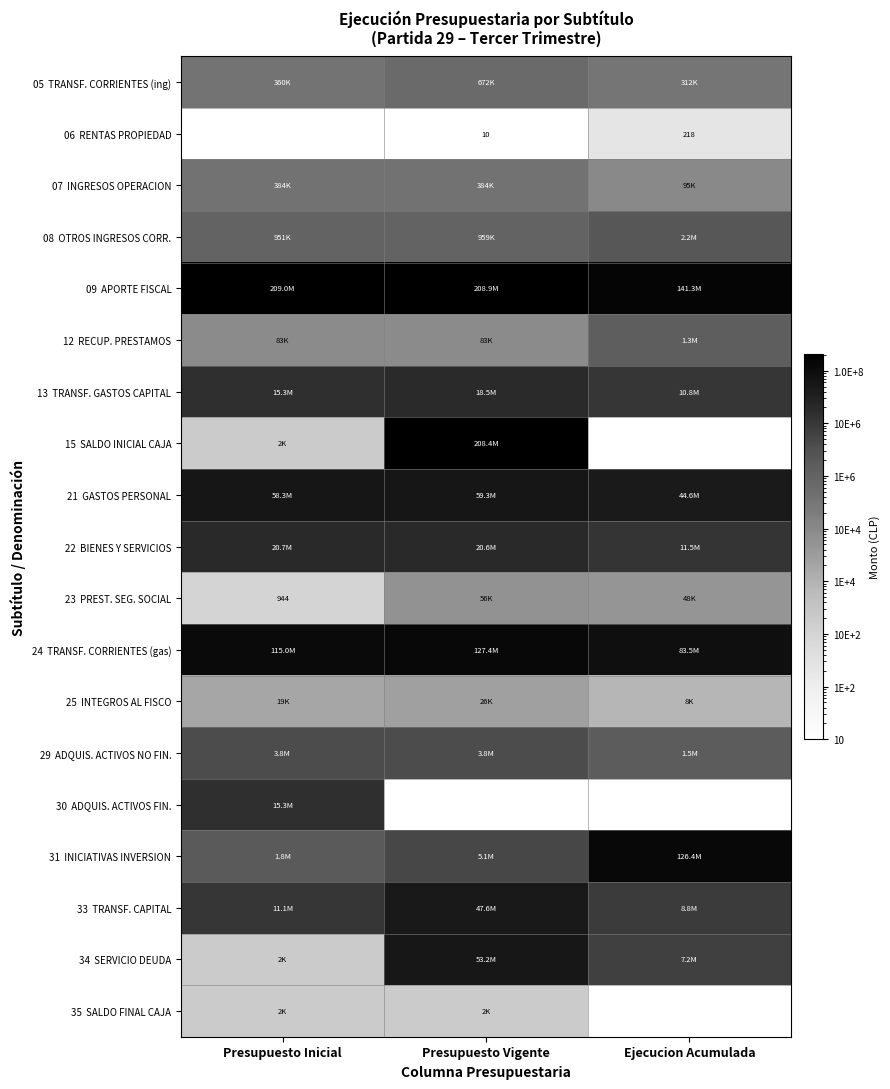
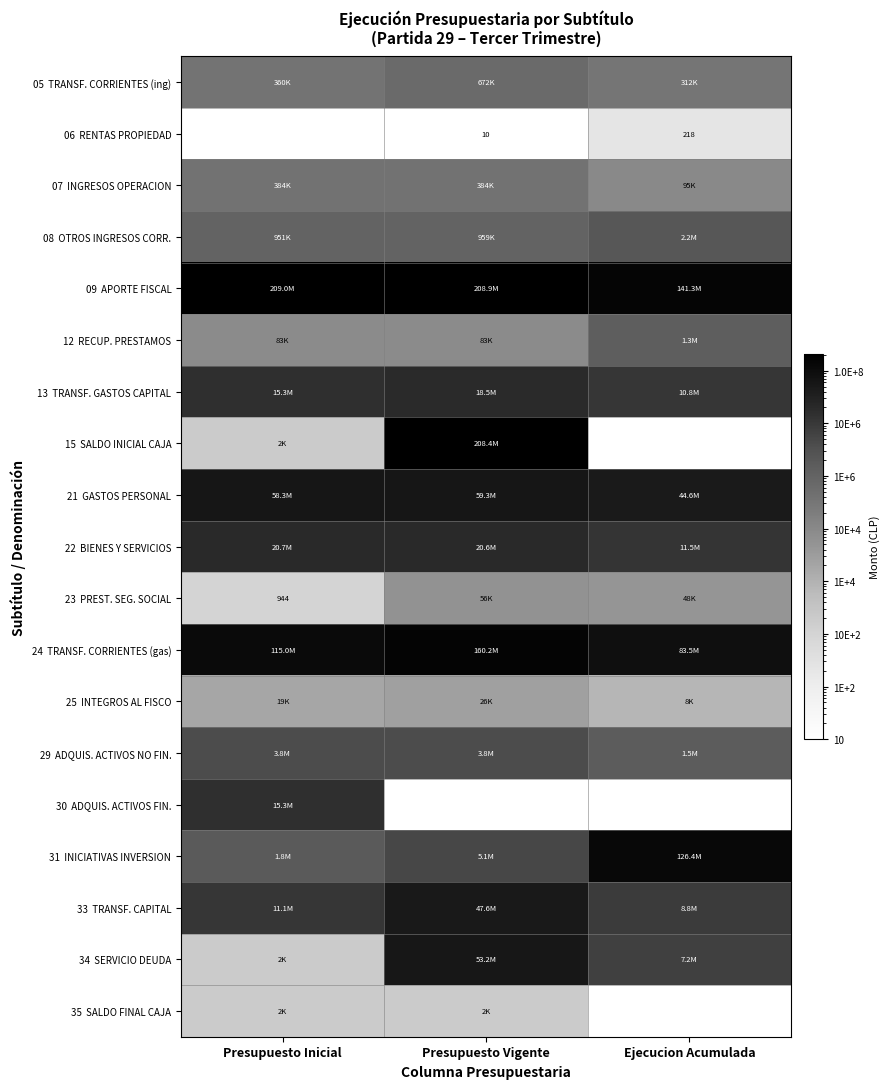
  {
    "05 TRANSF. CORRIENTES (ing)": {
      "Presupuesto Inicial": "360K",
      "Presupuesto Vigente": "672K",
      "Ejecucion Acumulada": "312K"
    },
    "06 RENTAS PROPIEDAD": {
      "Presupuesto Vigente": "10",
      "Ejecucion Acumulada": "218"
    },
    "07 INGRESOS OPERACION": {
      "Presupuesto Inicial": "384K",
      "Presupuesto Vigente": "384K",
      "Ejecucion Acumulada": "95K"
    },
    "08 OTROS INGRESOS CORR.": {
      "Presupuesto Inicial": "951K",
      "Presupuesto Vigente": "959K",
      "Ejecucion Acumulada": "2.2M"
    },
    "09 APORTE FISCAL": {
      "Presupuesto Inicial": "209.0M",
      "Presupuesto Vigente": "208.9M",
      "Ejecucion Acumulada": "141.3M"
    },
    "12 RECUP. PRESTAMOS": {
      "Presupuesto Inicial": "83K",
      "Presupuesto Vigente": "83K",
      "Ejecucion Acumulada": "1.3M"
    },
    "13 TRANSF. GASTOS CAPITAL": {
      "Presupuesto Inicial": "15.3M",
      "Presupuesto Vigente": "18.5M",
      "Ejecucion Acumulada": "10.8M"
    },
    "15 SALDO INICIAL CAJA": {
      "Presupuesto Inicial": "2K",
      "Presupuesto Vigente": "208.4M"
    },
    "21 GASTOS PERSONAL": {
      "Presupuesto Inicial": "58.3M",
      "Presupuesto Vigente": "59.3M",
      "Ejecucion Acumulada": "44.6M"
    },
    "22 BIENES Y SERVICIOS": {
      "Presupuesto Inicial": "20.7M",
      "Presupuesto Vigente": "20.6M",
      "Ejecucion Acumulada": "11.5M"
    },
    "23 PREST. SEG. SOCIAL": {
      "Presupuesto Inicial": "944",
      "Presupuesto Vigente": "56K",
      "Ejecucion Acumulada": "48K"
    },
    "24 TRANSF. CORRIENTES (gas)": {
      "Presupuesto Inicial": "115.0M",
-     "Presupuesto Vigente": "127.4M",
+     "Presupuesto Vigente": "160.2M",
      "Ejecucion Acumulada": "83.5M"
    },
    "25 INTEGROS AL FISCO": {
      "Presupuesto Inicial": "19K",
      "Presupuesto Vigente": "26K",
      "Ejecucion Acumulada": "8K"
    },
    "29 ADQUIS. ACTIVOS NO FIN.": {
      "Presupuesto Inicial": "3.8M",
      "Presupuesto Vigente": "3.8M",
      "Ejecucion Acumulada": "1.5M"
    },
    "30 ADQUIS. ACTIVOS FIN.": {
      "Presupuesto Inicial": "15.3M"
    },
    "31 INICIATIVAS INVERSION": {
      "Presupuesto Inicial": "1.8M",
      "Presupuesto Vigente": "5.1M",
      "Ejecucion Acumulada": "126.4M"
    },
    "33 TRANSF. CAPITAL": {
      "Presupuesto Inicial": "11.1M",
      "Presupuesto Vigente": "47.6M",
      "Ejecucion Acumulada": "8.8M"
    },
    "34 SERVICIO DEUDA": {
      "Presupuesto Inicial": "2K",
      "Presupuesto Vigente": "53.2M",
      "Ejecucion Acumulada": "7.2M"
    },
    "35 SALDO FINAL CAJA": {
      "Presupuesto Inicial": "2K",
      "Presupuesto Vigente": "2K"
    }
  }
